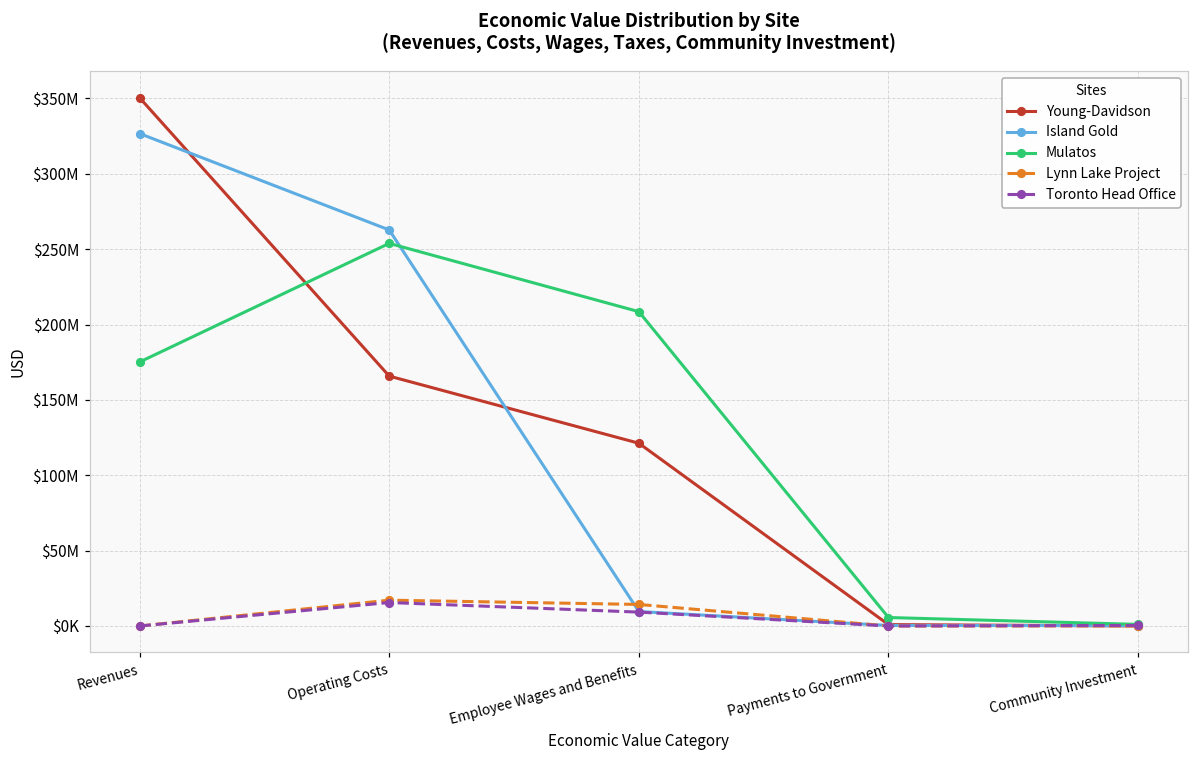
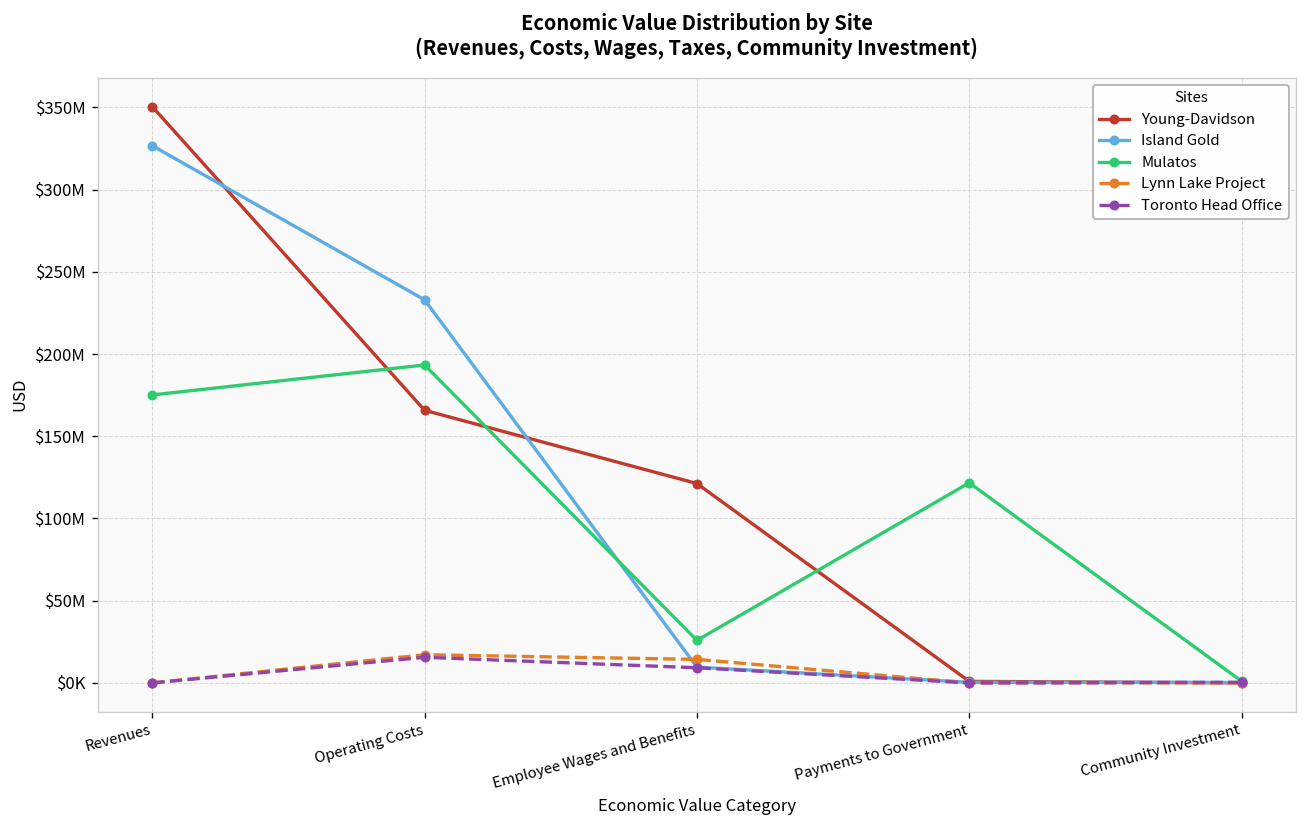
  {
    "Young-Davidson": {
      "Revenues": "$350000000",
      "Operating Costs": "$166000000",
      "Employee Wages and Benefits": "$121000000"
    },
    "Island Gold": {
      "Revenues": "$327000000",
-     "Operating Costs": "$263000000"
+     "Operating Costs": "$233000000"
    },
    "Mulatos": {
      "Revenues": "$175000000",
-     "Operating Costs": "$254000000",
-     "Employee Wages and Benefits": "$209000000",
-     "Payments to Government": "$6000000"
+     "Operating Costs": "$193000000",
+     "Employee Wages and Benefits": "$26000000",
+     "Payments to Government": "$122000000"
    },
    "Lynn Lake Project": {
      "Employee Wages and Benefits": "$14000000"
    }
  }
